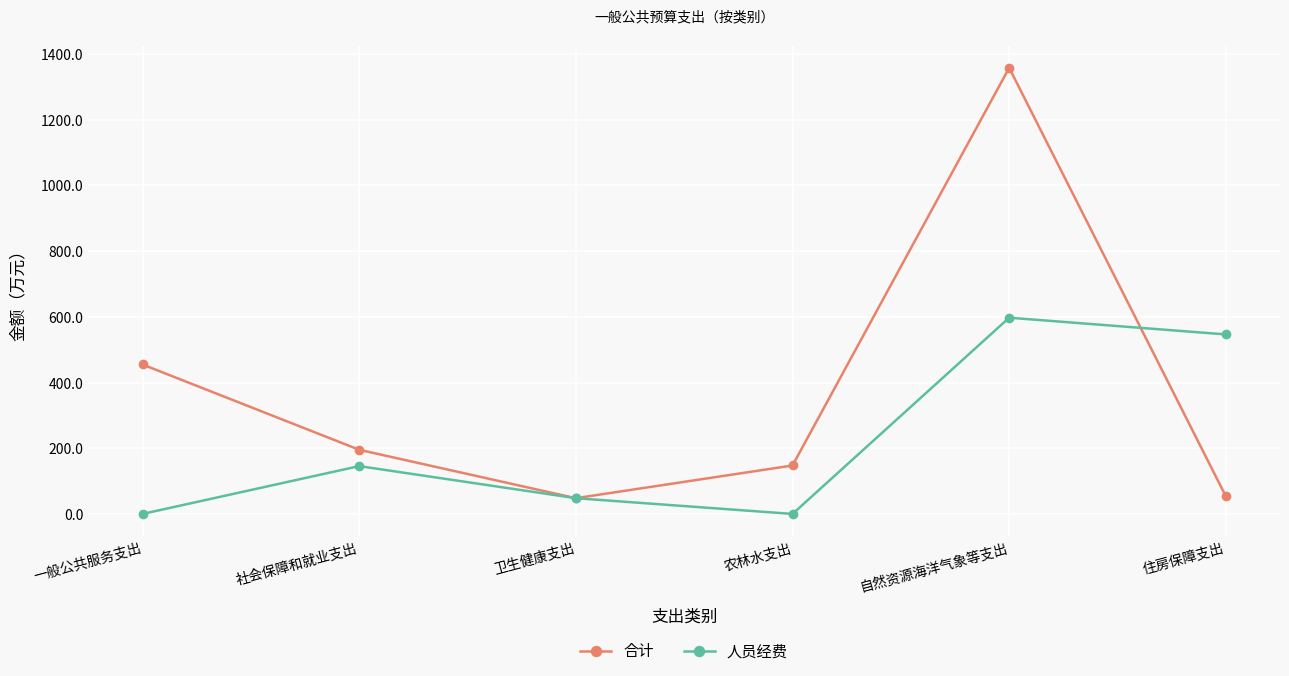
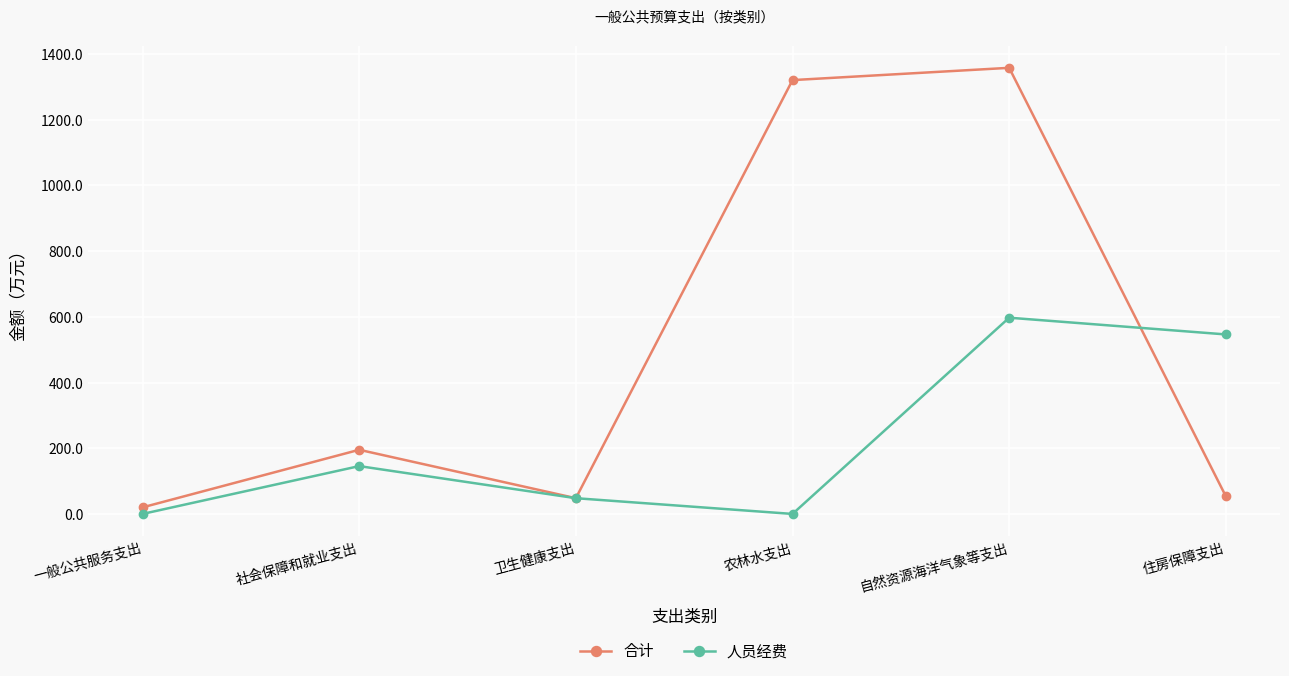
  {
    "合计": {
-     "一般公共服务支出": 460,
+     "一般公共服务支出": 20,
      "社会保障和就业支出": 200,
-     "农林水支出": 150,
+     "农林水支出": 1320,
      "自然资源海洋气象等支出": 1360,
      "住房保障支出": 50
    },
    "人员经费": {
      "一般公共服务支出": 0,
      "社会保障和就业支出": 150,
      "农林水支出": 0,
      "自然资源海洋气象等支出": 600,
      "住房保障支出": 550
    }
  }
